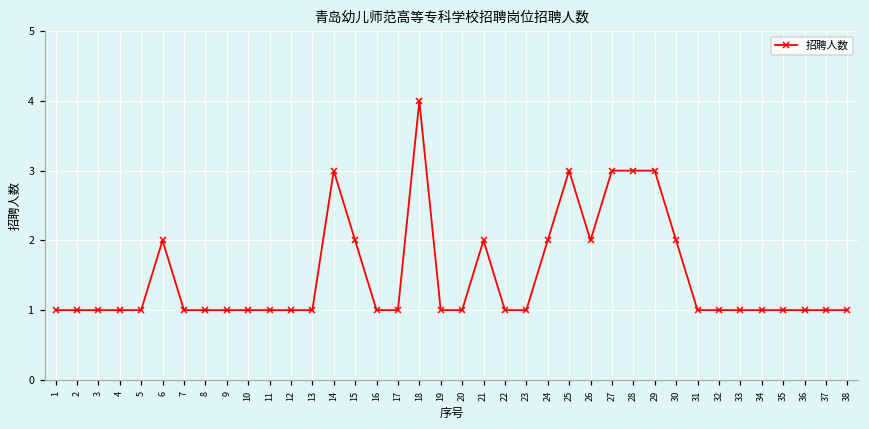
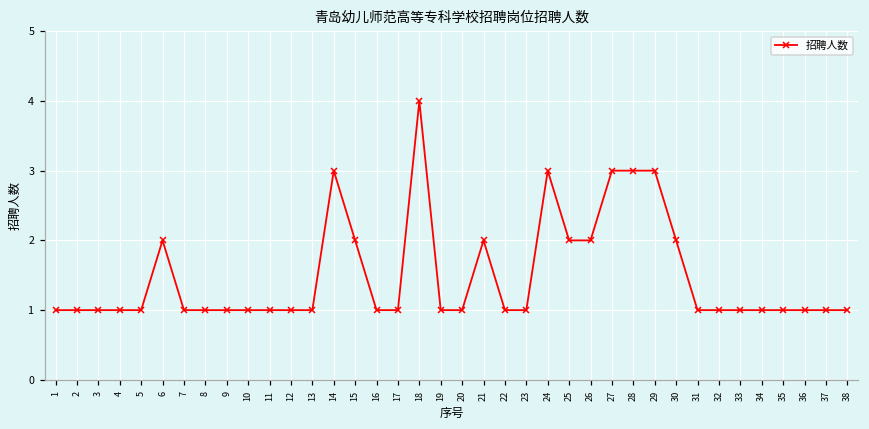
  {
    "1": 1,
    "2": 1,
    "3": 1,
    "4": 1,
    "5": 1,
    "6": 2,
    "7": 1,
    "8": 1,
    "9": 1,
    "10": 1,
    "11": 1,
    "12": 1,
    "13": 1,
    "14": 3,
    "15": 2,
    "16": 1,
    "17": 1,
    "18": 4,
    "19": 1,
    "20": 1,
    "21": 2,
    "22": 1,
    "23": 1,
-   "24": 2,
-   "25": 3,
+   "24": 3,
+   "25": 2,
    "26": 2,
    "27": 3,
    "28": 3,
    "29": 3,
    "30": 2,
    "31": 1,
    "32": 1,
    "33": 1,
    "34": 1,
    "35": 1,
    "36": 1,
    "37": 1,
    "38": 1
  }
